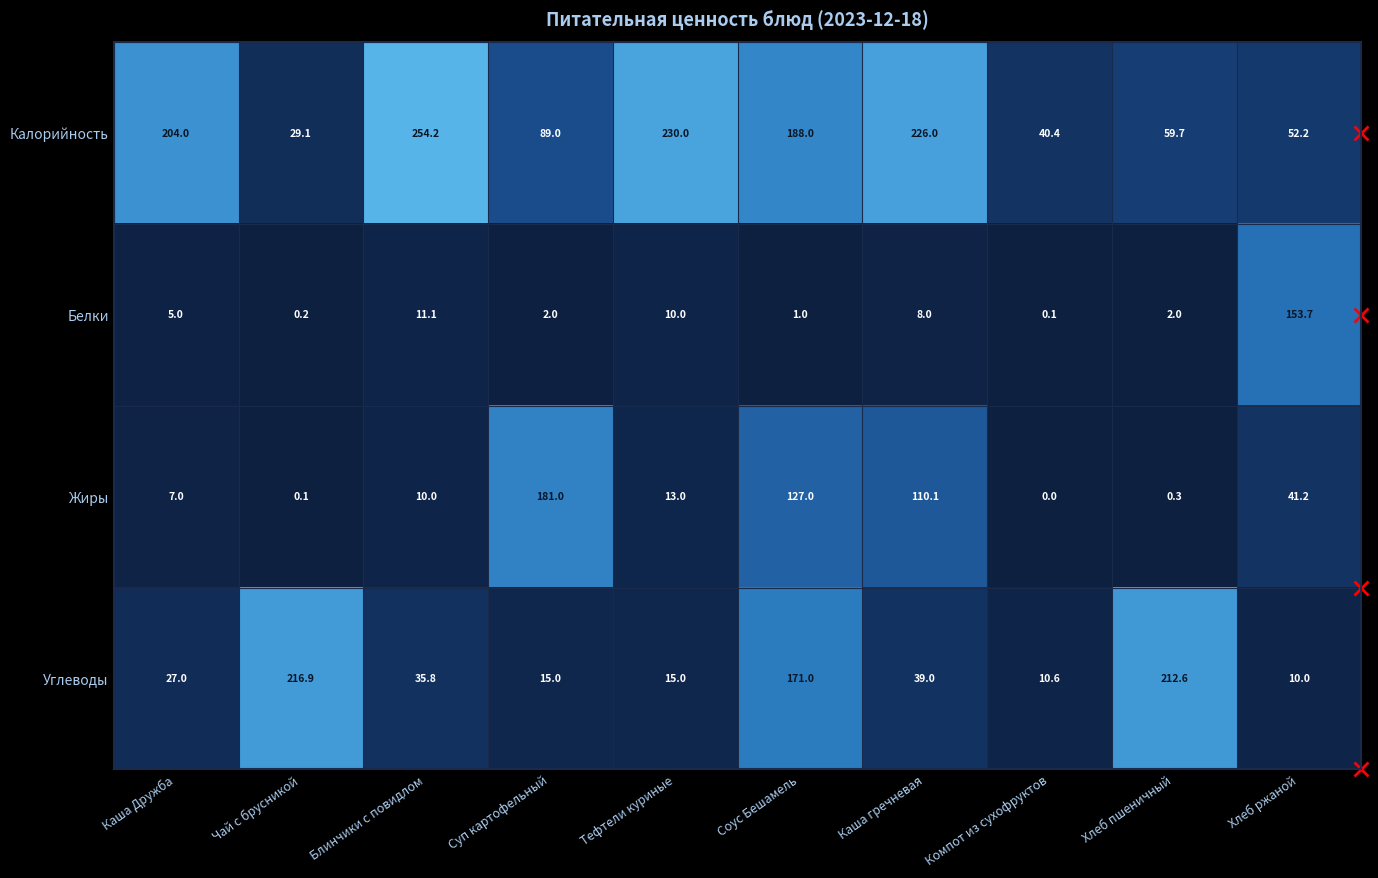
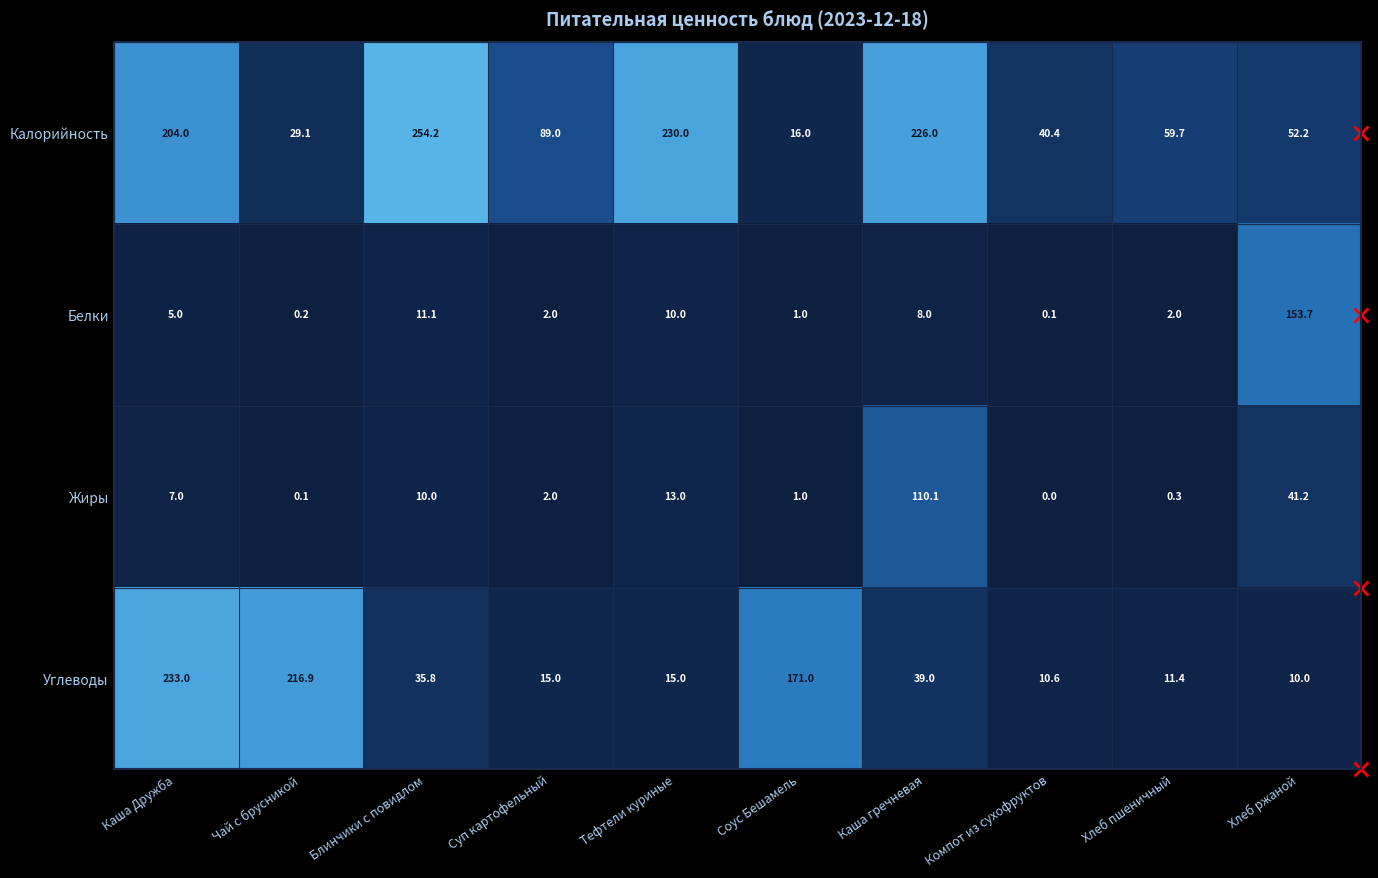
  {
    "Калорийность": {
      "Каша Дружба": 204.0,
      "Чай с брусникой": 29.1,
      "Блинчики с повидлом": 254.2,
      "Суп картофельный": 89.0,
      "Тефтели куриные": 230.0,
-     "Соус Бешамель": 188.0,
+     "Соус Бешамель": 16.0,
      "Каша гречневая": 226.0,
      "Компот из сухофруктов": 40.4,
      "Хлеб пшеничный": 59.7,
      "Хлеб ржаной": 52.2
    },
    "Белки": {
      "Каша Дружба": 5.0,
      "Чай с брусникой": 0.2,
      "Блинчики с повидлом": 11.1,
      "Суп картофельный": 2.0,
      "Тефтели куриные": 10.0,
      "Соус Бешамель": 1.0,
      "Каша гречневая": 8.0,
      "Компот из сухофруктов": 0.1,
      "Хлеб пшеничный": 2.0,
      "Хлеб ржаной": 153.7
    },
    "Жиры": {
      "Каша Дружба": 7.0,
      "Чай с брусникой": 0.1,
      "Блинчики с повидлом": 10.0,
-     "Суп картофельный": 181.0,
+     "Суп картофельный": 2.0,
      "Тефтели куриные": 13.0,
-     "Соус Бешамель": 127.0,
+     "Соус Бешамель": 1.0,
      "Каша гречневая": 110.1,
      "Компот из сухофруктов": 0.0,
      "Хлеб пшеничный": 0.3,
      "Хлеб ржаной": 41.2
    },
    "Углеводы": {
-     "Каша Дружба": 27.0,
+     "Каша Дружба": 233.0,
      "Чай с брусникой": 216.9,
      "Блинчики с повидлом": 35.8,
      "Суп картофельный": 15.0,
      "Тефтели куриные": 15.0,
      "Соус Бешамель": 171.0,
      "Каша гречневая": 39.0,
      "Компот из сухофруктов": 10.6,
-     "Хлеб пшеничный": 212.6,
+     "Хлеб пшеничный": 11.4,
      "Хлеб ржаной": 10.0
    }
  }
